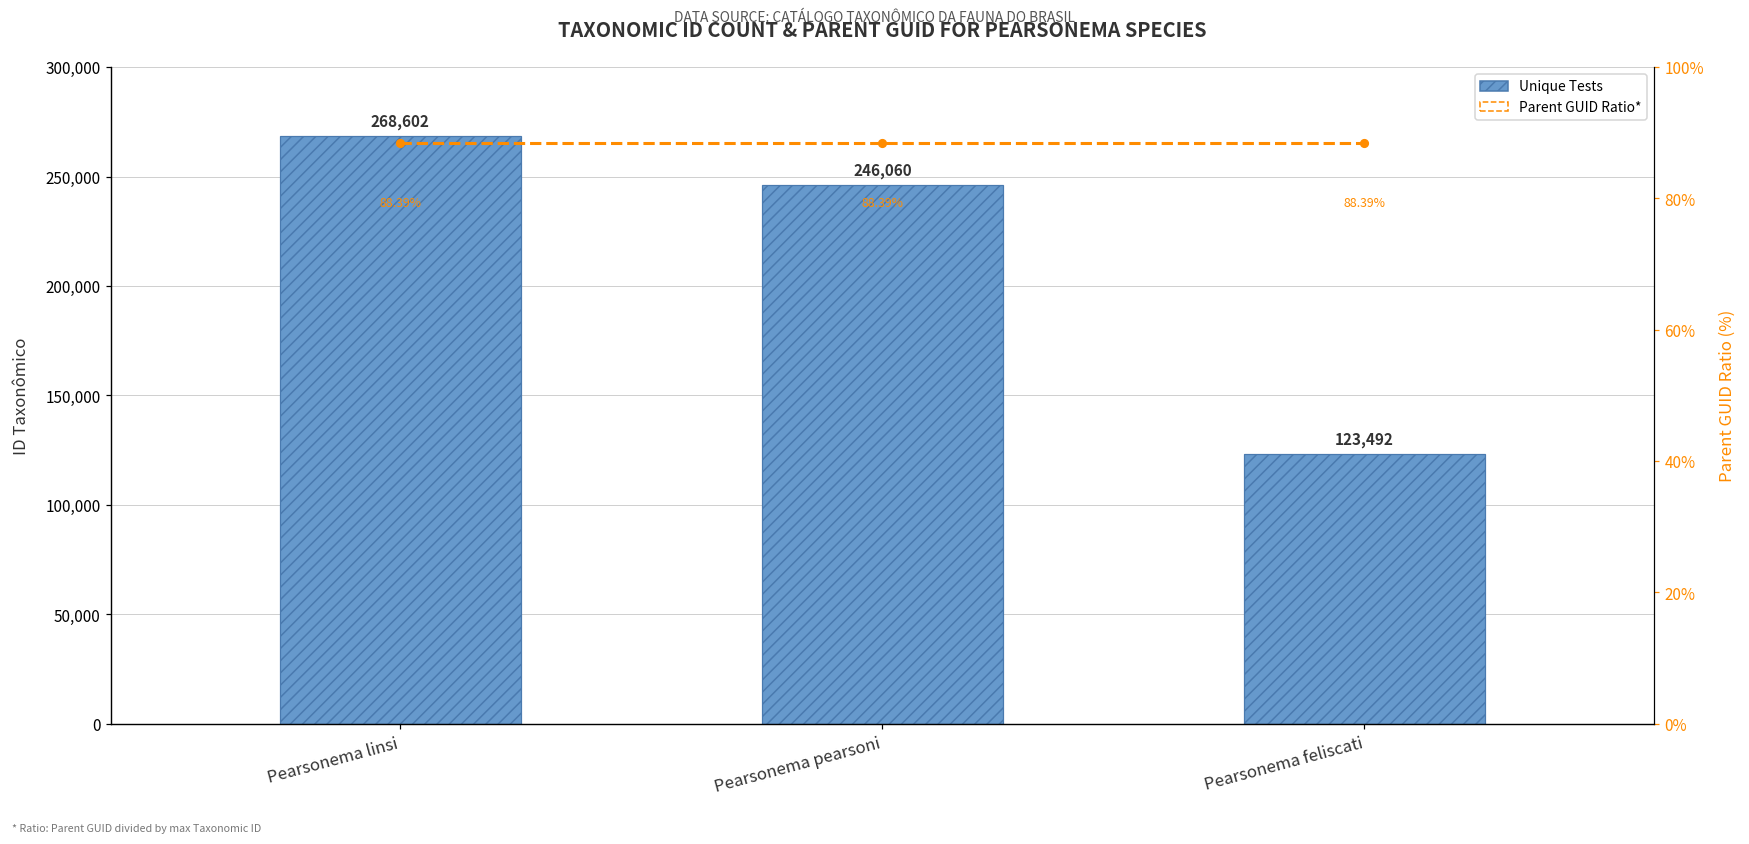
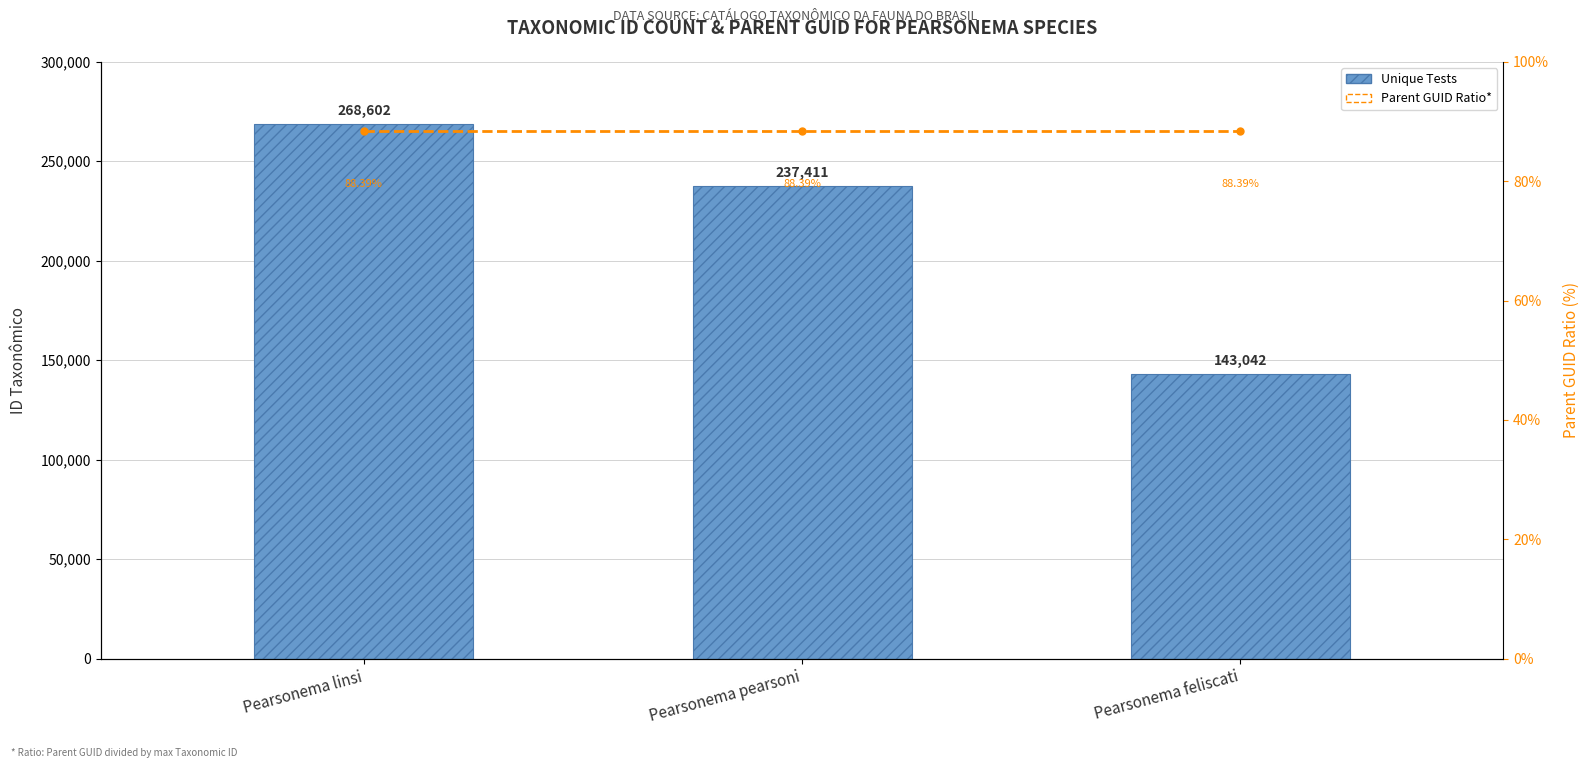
  {
    "Unique Tests": {
      "Pearsonema linsi": "268,602",
-     "Pearsonema pearsoni": "246,060",
-     "Pearsonema feliscati": "123,492"
+     "Pearsonema pearsoni": "237,411",
+     "Pearsonema feliscati": "143,042"
    }
  }
